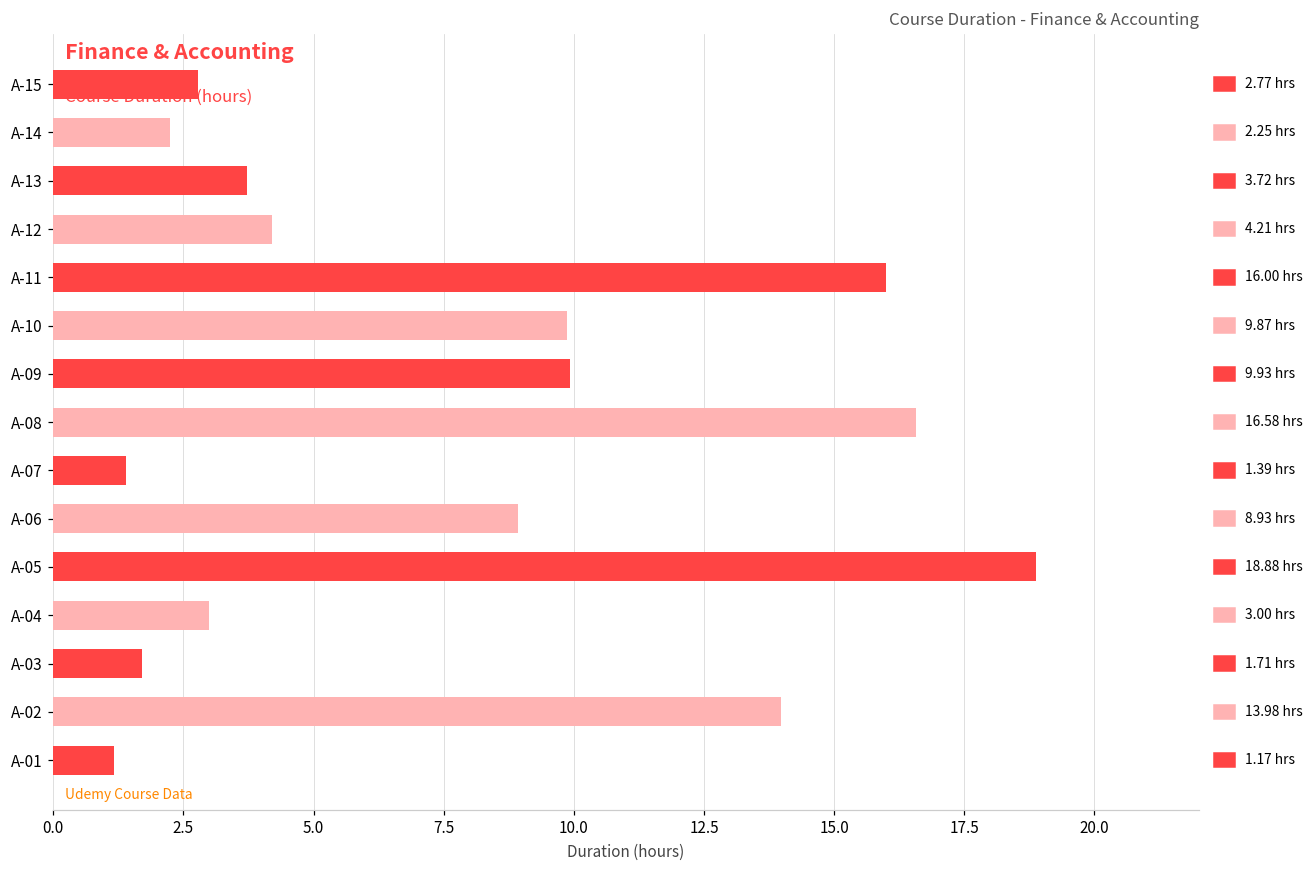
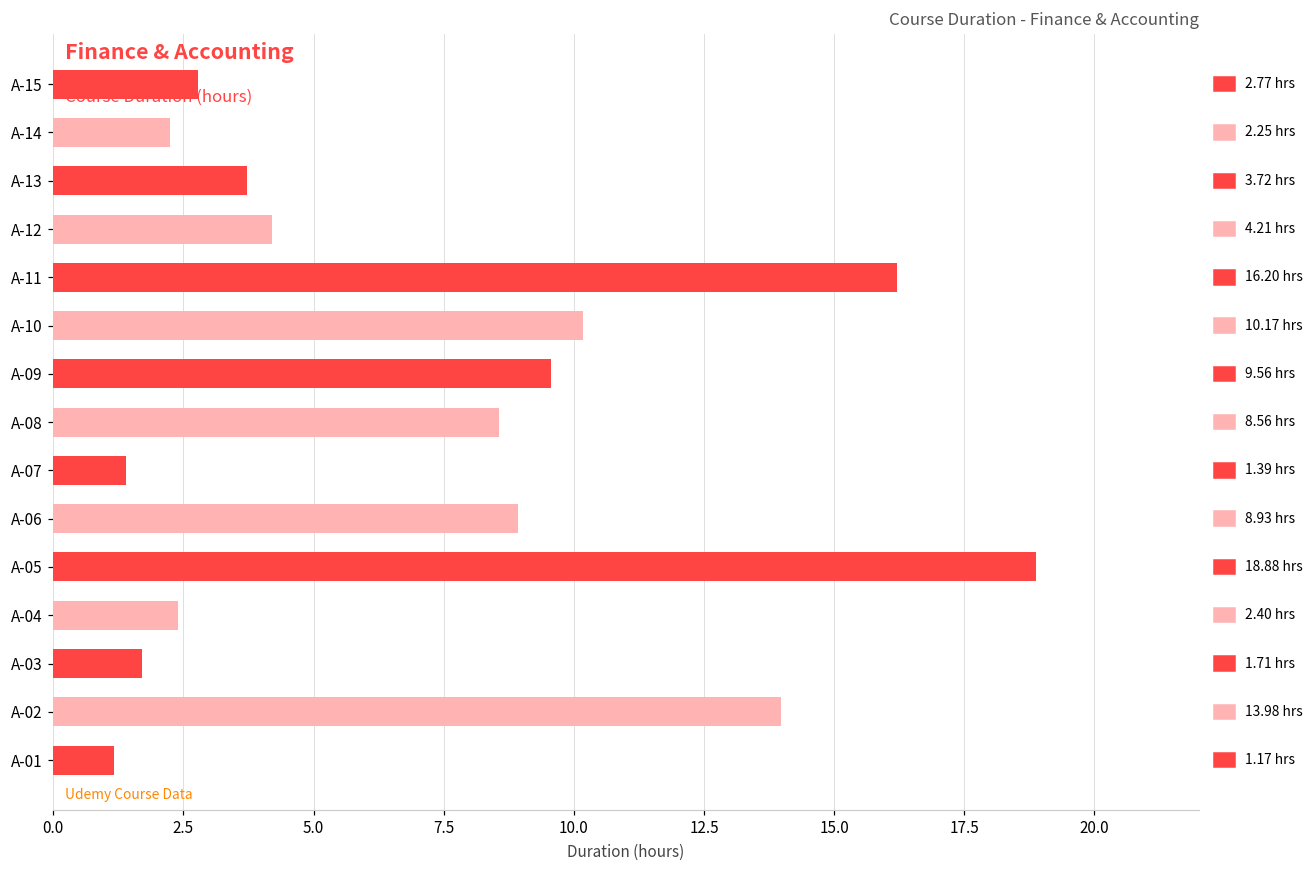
  {
-   "A-11": 16.00,
-   "A-10": 9.87,
-   "A-09": 9.93,
-   "A-08": 16.58,
-   "A-04": 3.00
+   "A-11": 16.20,
+   "A-10": 10.17,
+   "A-09": 9.56,
+   "A-08": 8.56,
+   "A-04": 2.40
  }
